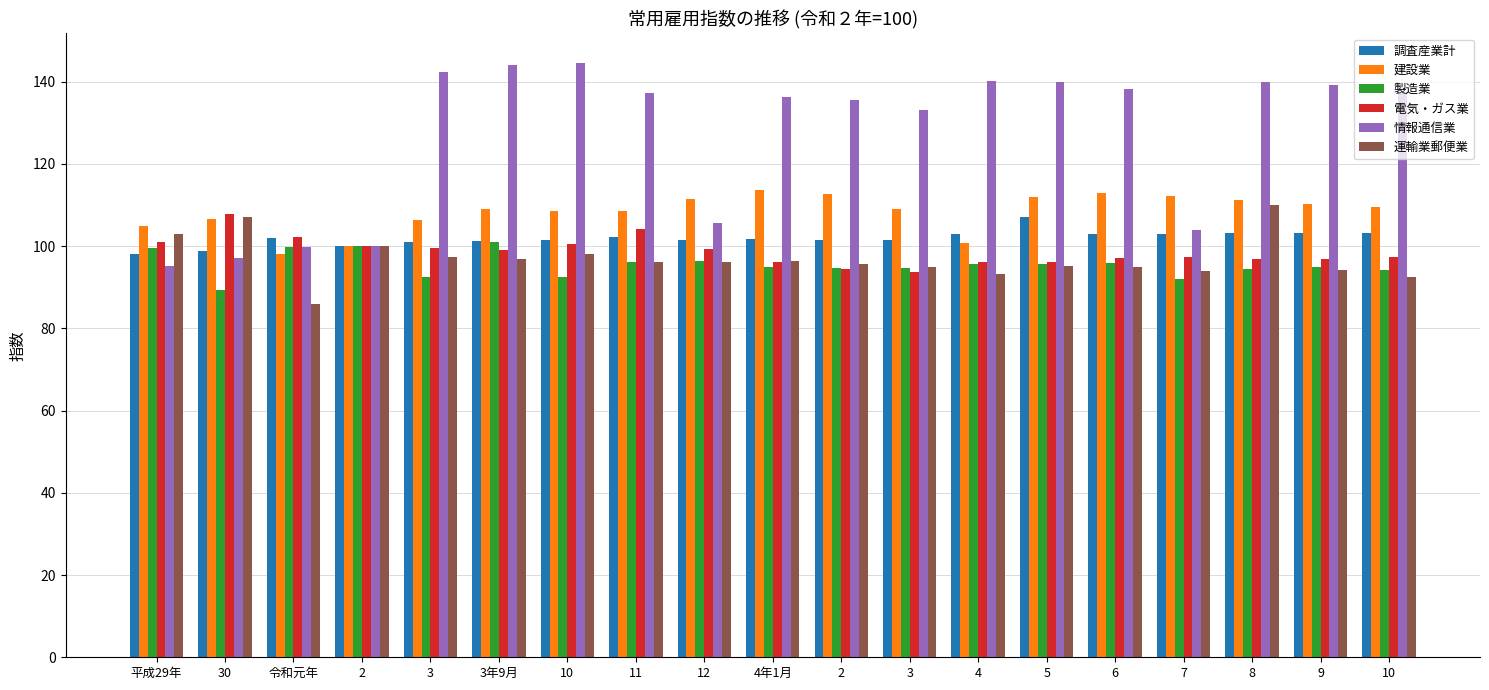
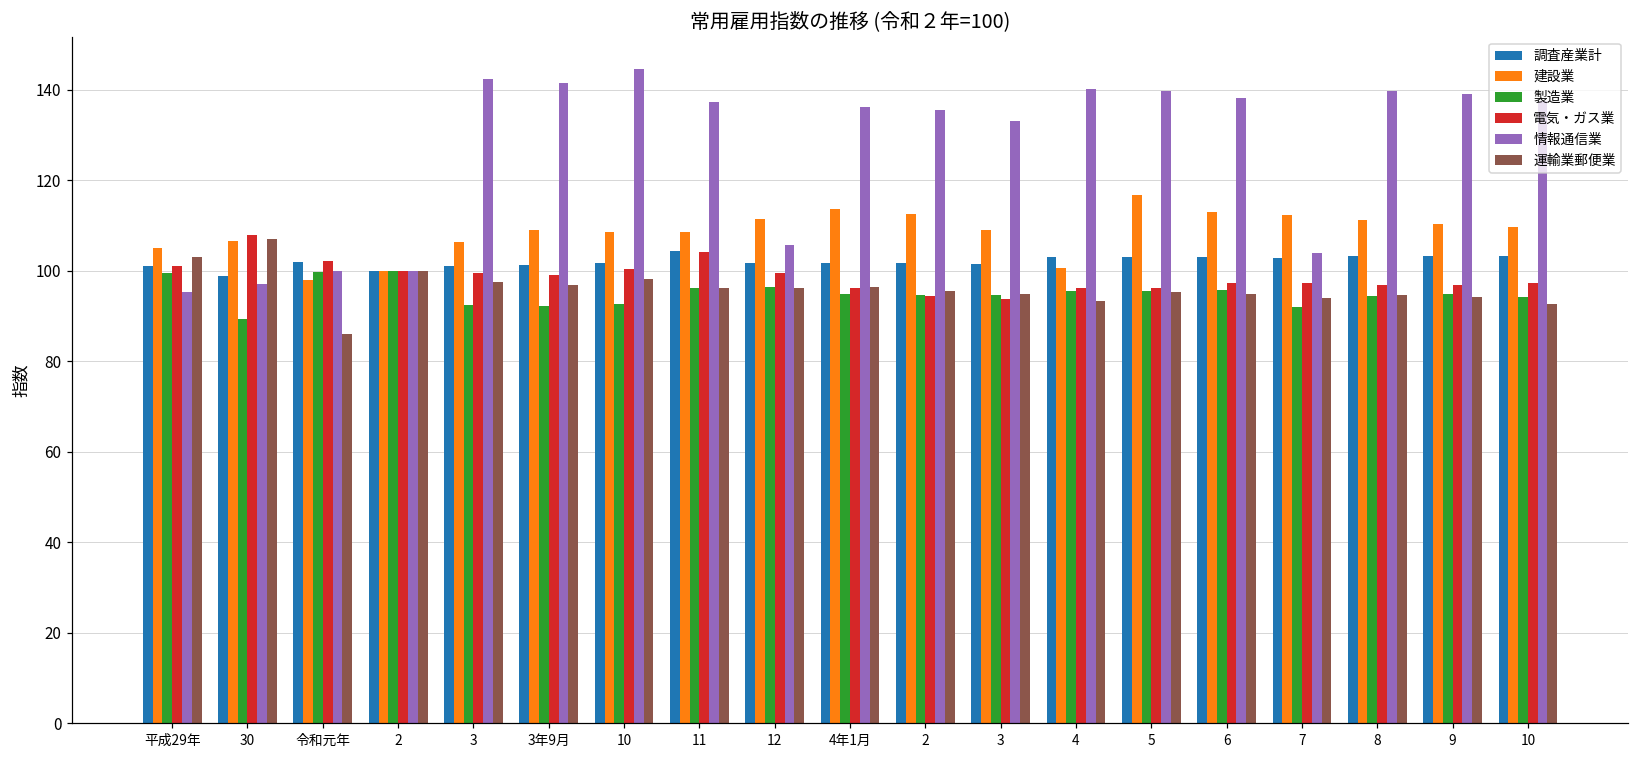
  {
    "調査産業計": {
-     "平成29年": 98,
+     "平成29年": 101,
      "30": 99,
      "令和元年": 102,
      "3年9月": 101,
-     "11": 102,
+     "11": 104,
      "12": 102,
      "4年1月": 102,
      "4": 103,
-     "5": 107,
+     "5": 103,
      "6": 103,
      "7": 103,
      "8": 103,
      "9": 103
    },
    "建設業": {
      "平成29年": 105,
      "30": 107,
      "令和元年": 98,
      "3年9月": 109,
      "11": 109,
      "12": 112,
      "4年1月": 114,
      "4": 101,
-     "5": 112,
+     "5": 117,
      "6": 113,
      "7": 112,
      "8": 111,
      "9": 110
    },
    "製造業": {
      "平成29年": 100,
      "30": 89,
      "令和元年": 100,
-     "3年9月": 101,
+     "3年9月": 92,
      "11": 96,
      "12": 96,
      "4年1月": 95,
      "4": 96,
      "5": 96,
      "6": 96,
      "7": 92,
      "8": 95,
      "9": 95
    },
    "電気・ガス業": {
      "平成29年": 101,
      "30": 108,
      "令和元年": 102,
      "3年9月": 99,
      "11": 104,
      "12": 99,
      "4年1月": 96,
      "4": 96,
      "5": 96,
      "6": 97,
      "7": 97,
      "8": 97,
      "9": 97
    },
    "情報通信業": {
      "平成29年": 95,
      "30": 97,
      "令和元年": 100,
-     "3年9月": 144,
+     "3年9月": 142,
      "11": 137,
      "12": 106,
      "4年1月": 136,
      "4": 140,
      "5": 140,
      "6": 138,
      "7": 104,
      "8": 140,
      "9": 139
    },
    "運輸業郵便業": {
      "平成29年": 103,
      "30": 107,
      "令和元年": 86,
      "3年9月": 97,
      "11": 96,
      "12": 96,
      "4年1月": 96,
      "4": 93,
      "5": 95,
      "6": 95,
      "7": 94,
-     "8": 110,
+     "8": 95,
      "9": 94
    }
  }
